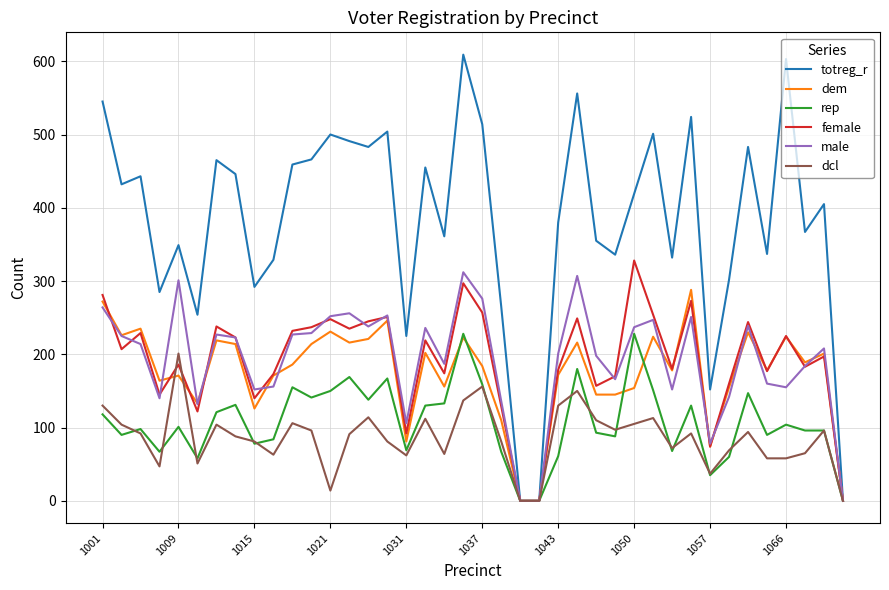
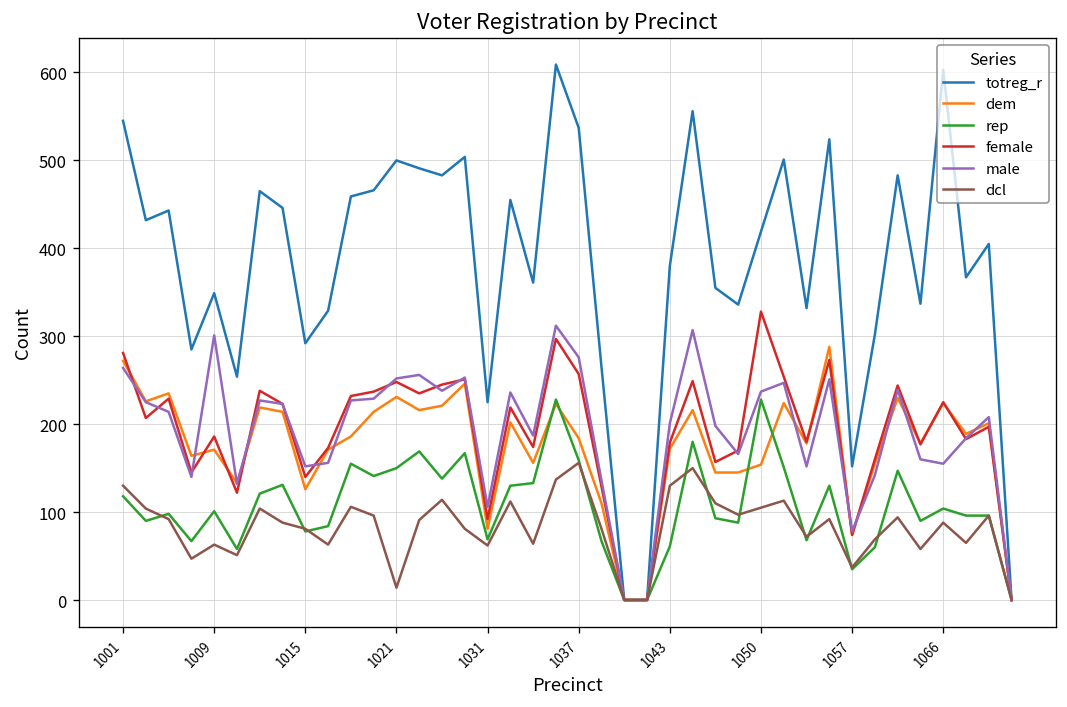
  {
    "totreg_r": {
      "1001": 550,
      "1009": 350,
      "1015": 290,
      "1021": 500,
      "1031": 230,
-     "1037": 510,
+     "1037": 540,
      "1043": 380,
      "1050": 420,
      "1057": 150
    },
    "dem": {
      "1001": 270,
      "1009": 170,
      "1015": 130,
      "1021": 230,
      "1031": 80,
      "1037": 180,
      "1043": 170,
      "1050": 150
    },
    "rep": {
      "1001": 120,
      "1009": 100,
      "1021": 150,
      "1031": 70,
      "1043": 60,
      "1050": 230,
      "1066": 100
    },
    "female": {
      "1001": 280,
      "1009": 190,
      "1015": 140,
      "1021": 250,
      "1031": 90,
      "1037": 260,
      "1043": 180,
      "1050": 330
    },
    "male": {
      "1001": 260,
      "1009": 300,
      "1015": 150,
      "1021": 250,
      "1031": 110,
      "1037": 280,
      "1043": 200,
      "1050": 240,
      "1057": 80,
      "1066": 160
    },
    "dcl": {
      "1001": 130,
-     "1009": 200,
+     "1009": 60,
      "1021": 10,
      "1031": 60,
      "1043": 130,
      "1050": 110,
-     "1066": 60
+     "1066": 90
    }
  }
